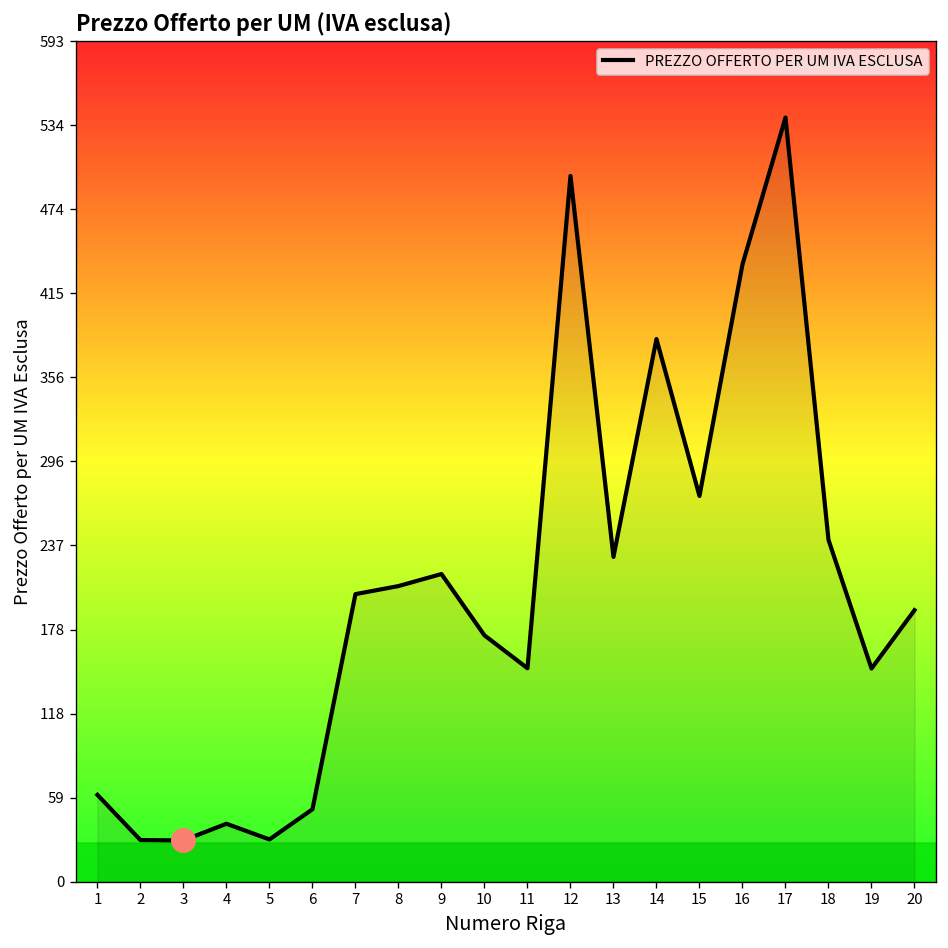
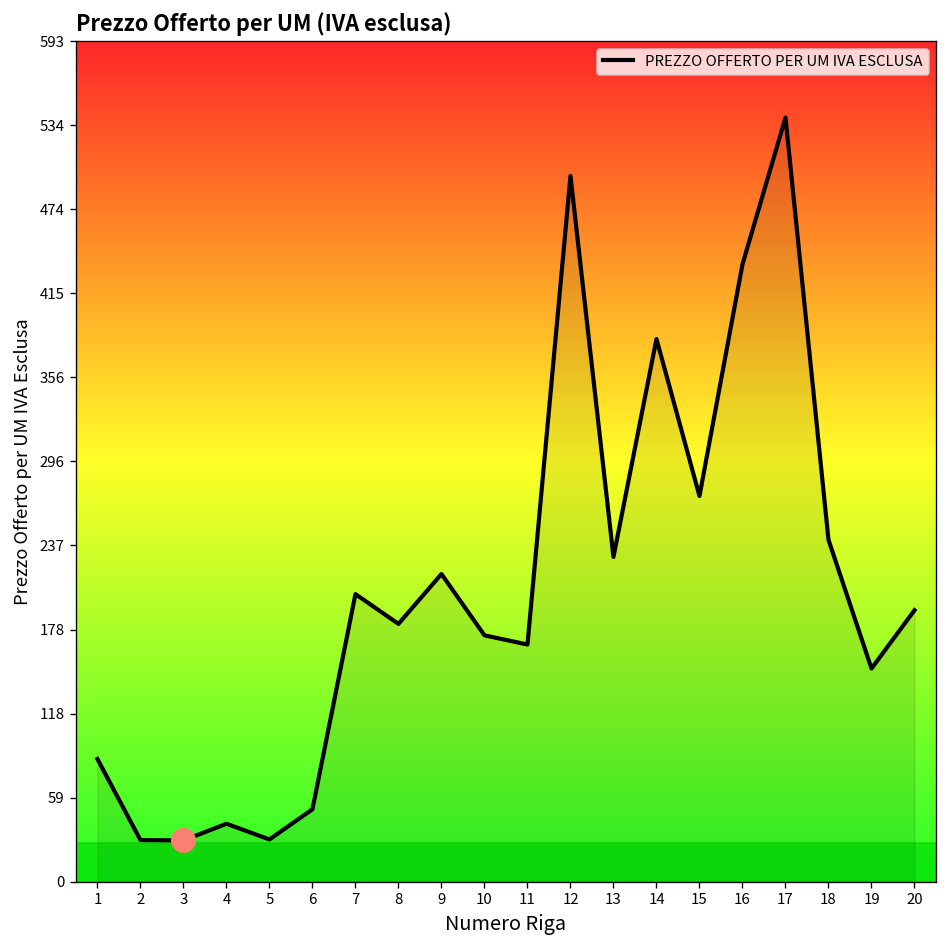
  {
    "PREZZO OFFERTO PER UM IVA ESCLUSA": {
-     "1": 61,
+     "1": 87,
      "2": 29,
      "4": 41,
      "5": 30,
      "6": 51,
      "7": 203,
-     "8": 209,
+     "8": 182,
      "9": 217,
      "10": 174,
-     "11": 151,
+     "11": 167,
      "12": 498,
      "13": 229,
      "14": 383,
      "15": 272,
      "16": 436,
      "17": 540,
      "18": 241,
      "19": 151,
      "20": 192
    }
  }
